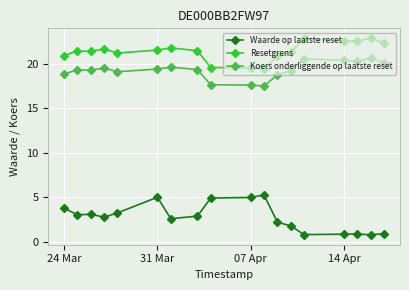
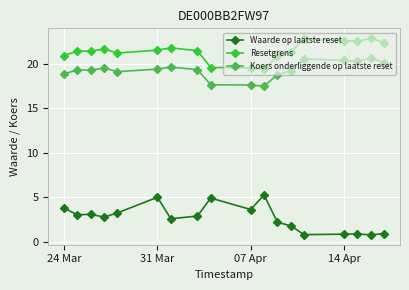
  {
    "Waarde op laatste reset": {
      "24 Mar": 4,
      "31 Mar": 5,
-     "07 Apr": 5,
+     "07 Apr": 4,
      "14 Apr": 1
    }
  }
